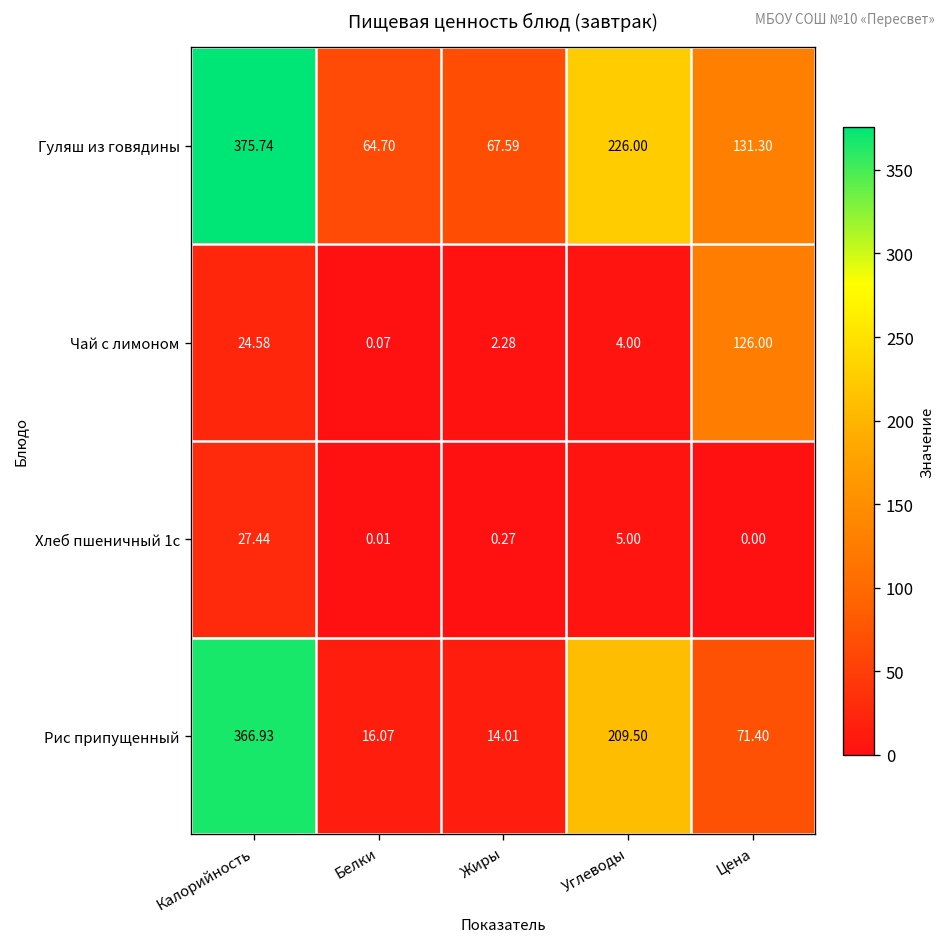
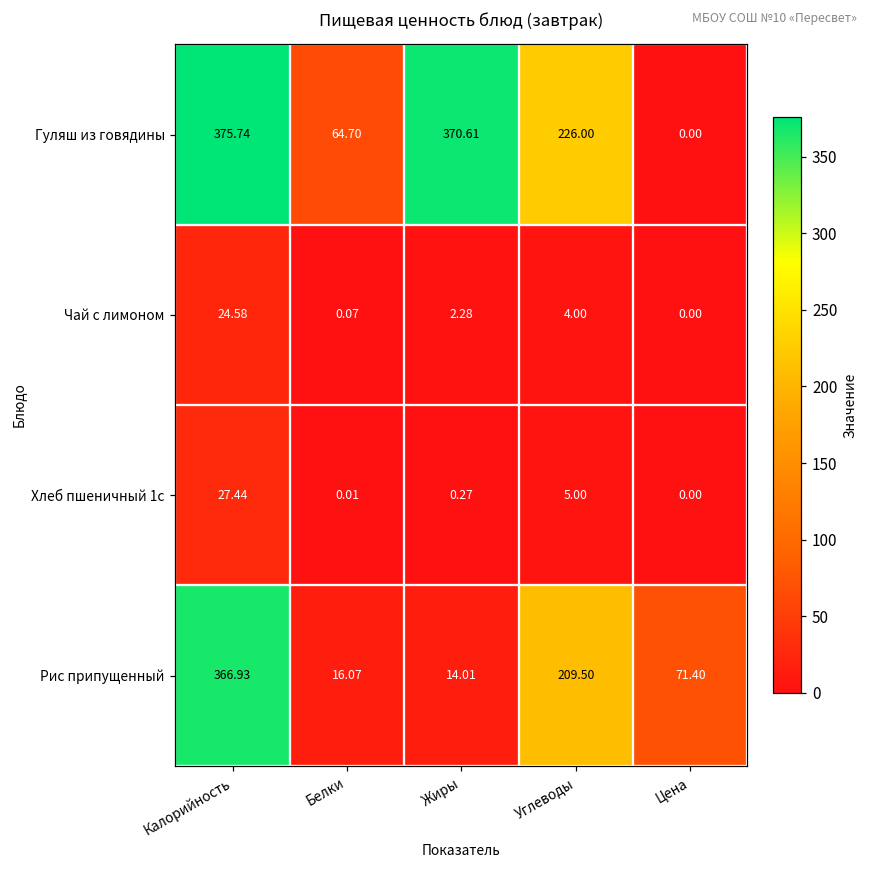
  {
    "Гуляш из говядины": {
      "Калорийность": 375.74,
      "Белки": 64.70,
-     "Жиры": 67.59,
+     "Жиры": 370.61,
      "Углеводы": 226.00,
-     "Цена": 131.30
+     "Цена": 0.00
    },
    "Чай с лимоном": {
      "Калорийность": 24.58,
      "Белки": 0.07,
      "Жиры": 2.28,
      "Углеводы": 4.00,
-     "Цена": 126.00
+     "Цена": 0.00
    },
    "Хлеб пшеничный 1с": {
      "Калорийность": 27.44,
      "Белки": 0.01,
      "Жиры": 0.27,
      "Углеводы": 5.00,
      "Цена": 0.00
    },
    "Рис припущенный": {
      "Калорийность": 366.93,
      "Белки": 16.07,
      "Жиры": 14.01,
      "Углеводы": 209.50,
      "Цена": 71.40
    }
  }
